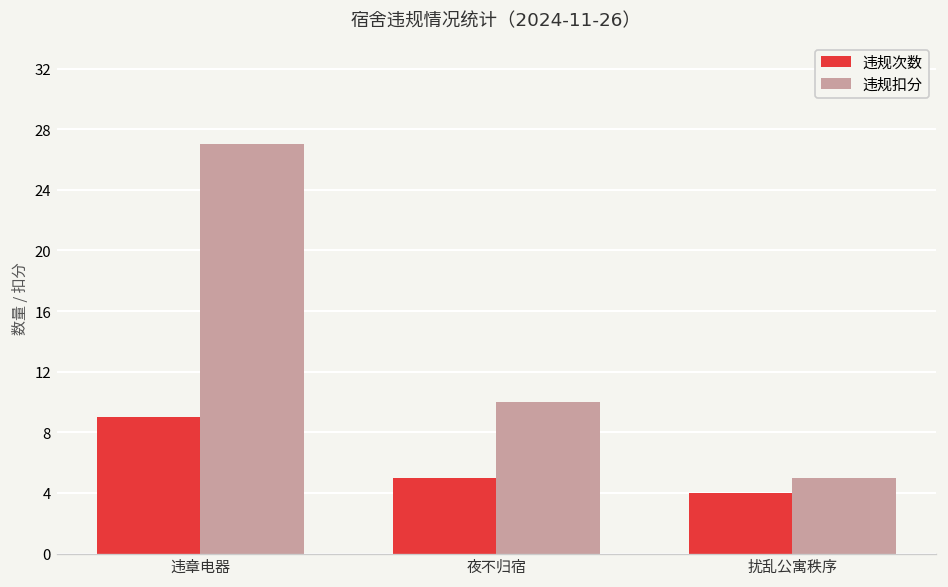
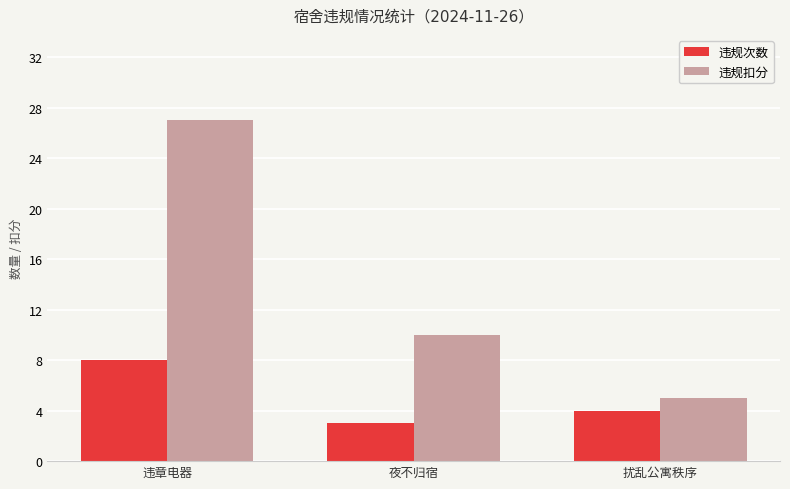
  {
    "违规次数": {
-     "违章电器": 9,
-     "夜不归宿": 5,
+     "违章电器": 8,
+     "夜不归宿": 3,
      "扰乱公寓秩序": 4
    },
    "违规扣分": {
      "违章电器": 27,
      "夜不归宿": 10,
      "扰乱公寓秩序": 5
    }
  }
